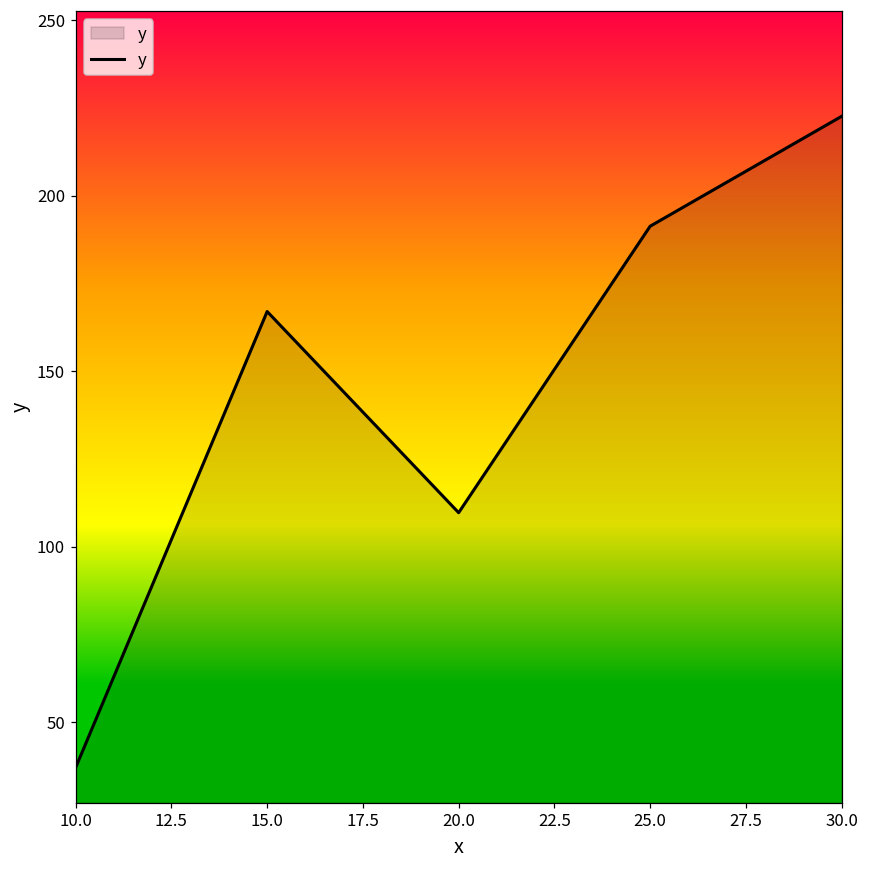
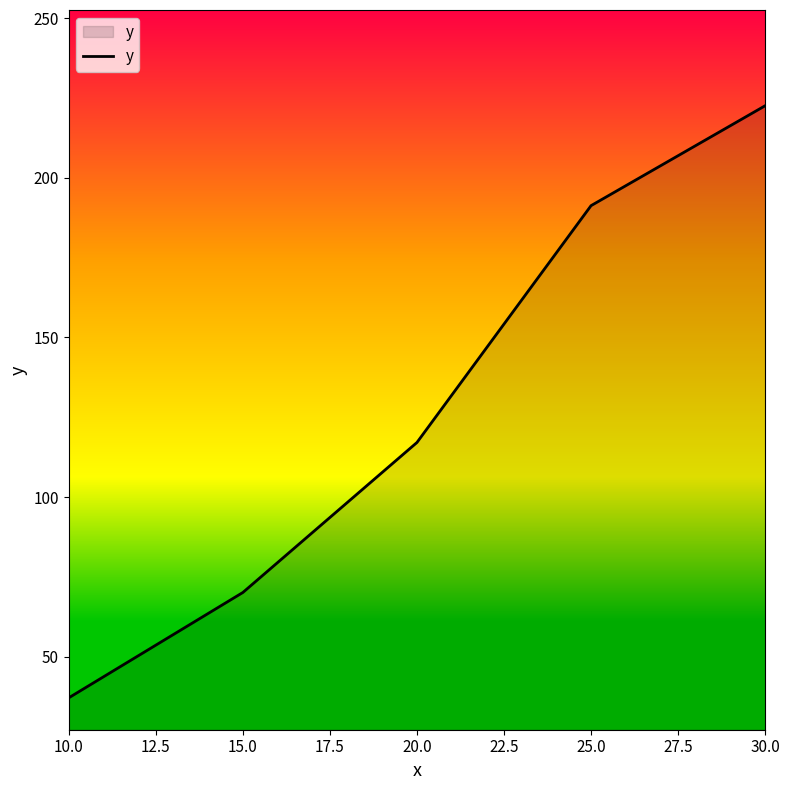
  {
    "10.0": 37,
-   "15.0": 167,
-   "20.0": 110,
+   "15.0": 70,
+   "20.0": 117,
    "25.0": 191,
    "30.0": 223
  }
